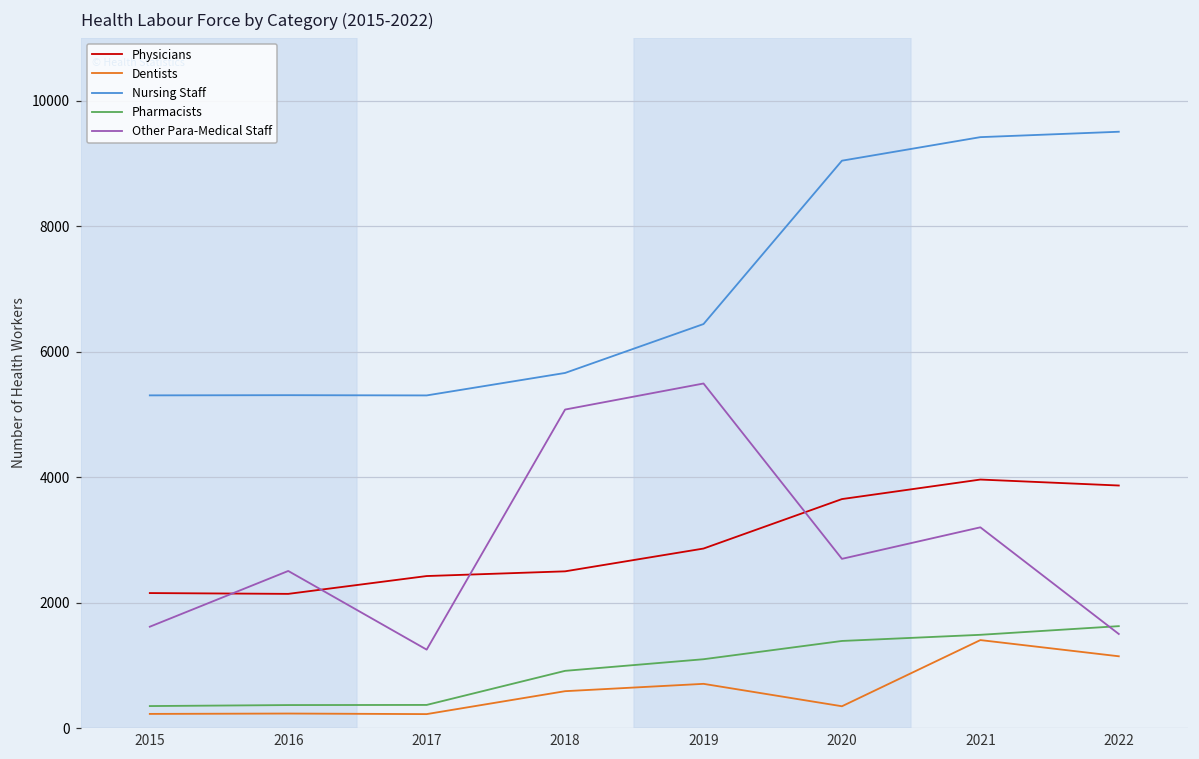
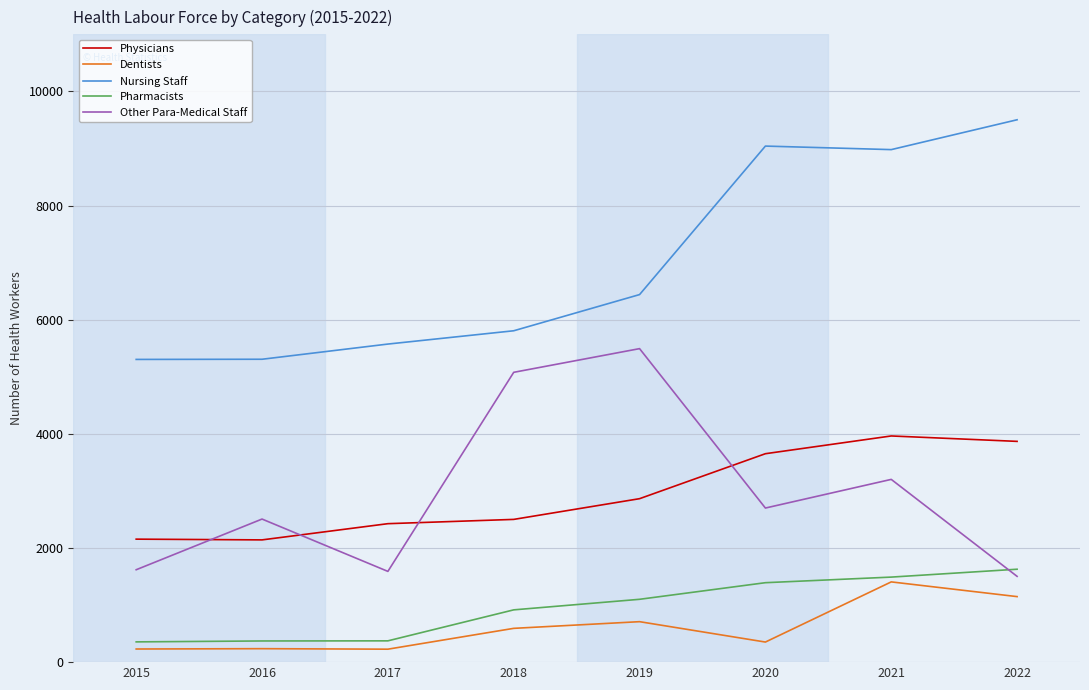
  {
    "Physicians": {
      "2015": 2200,
      "2016": 2100,
      "2017": 2400,
      "2018": 2500,
      "2019": 2900,
      "2020": 3700,
      "2021": 4000,
      "2022": 3900
    },
    "Dentists": {
      "2015": 200,
      "2016": 200,
      "2017": 200,
      "2018": 600,
      "2019": 700,
      "2020": 400,
      "2021": 1400,
      "2022": 1100
    },
    "Nursing Staff": {
      "2015": 5300,
      "2016": 5300,
-     "2017": 5300,
-     "2018": 5700,
+     "2017": 5600,
+     "2018": 5800,
      "2019": 6400,
      "2020": 9000,
-     "2021": 9400,
+     "2021": 9000,
      "2022": 9500
    },
    "Pharmacists": {
      "2015": 400,
      "2016": 400,
      "2017": 400,
      "2018": 900,
      "2019": 1100,
      "2020": 1400,
      "2021": 1500,
      "2022": 1600
    },
    "Other Para-Medical Staff": {
      "2015": 1600,
      "2016": 2500,
-     "2017": 1300,
+     "2017": 1600,
      "2018": 5100,
      "2019": 5500,
      "2020": 2700,
      "2021": 3200,
      "2022": 1500
    }
  }
